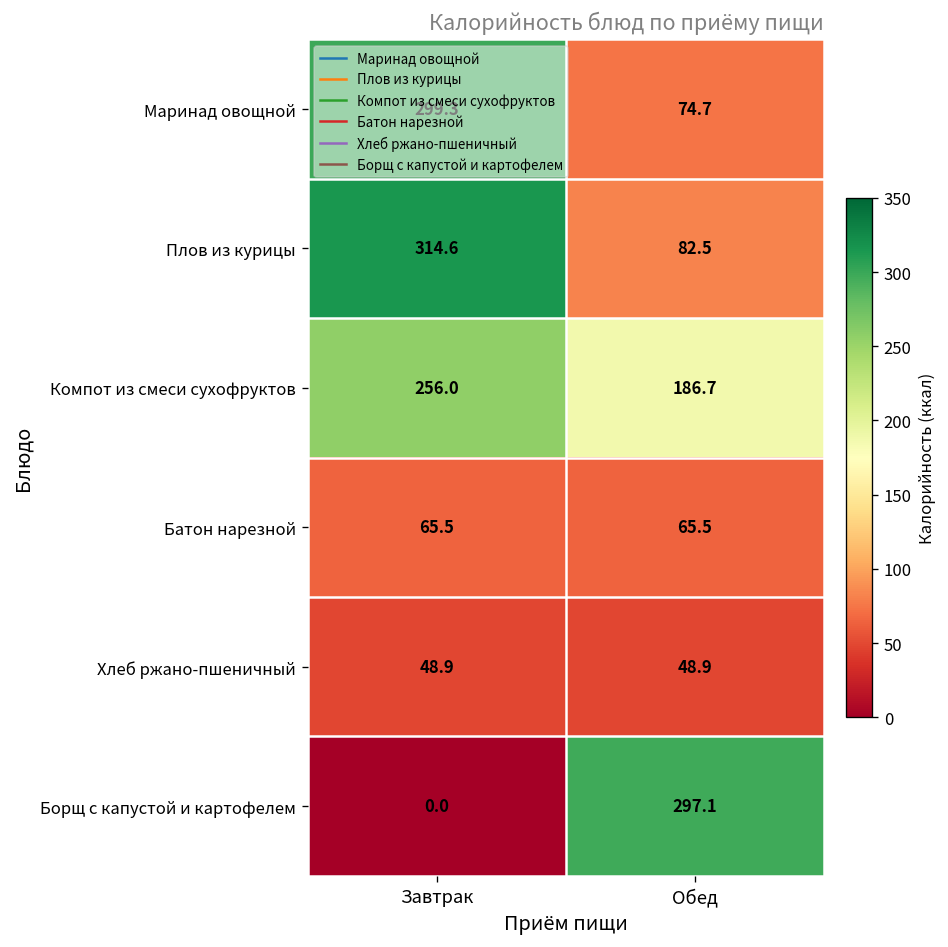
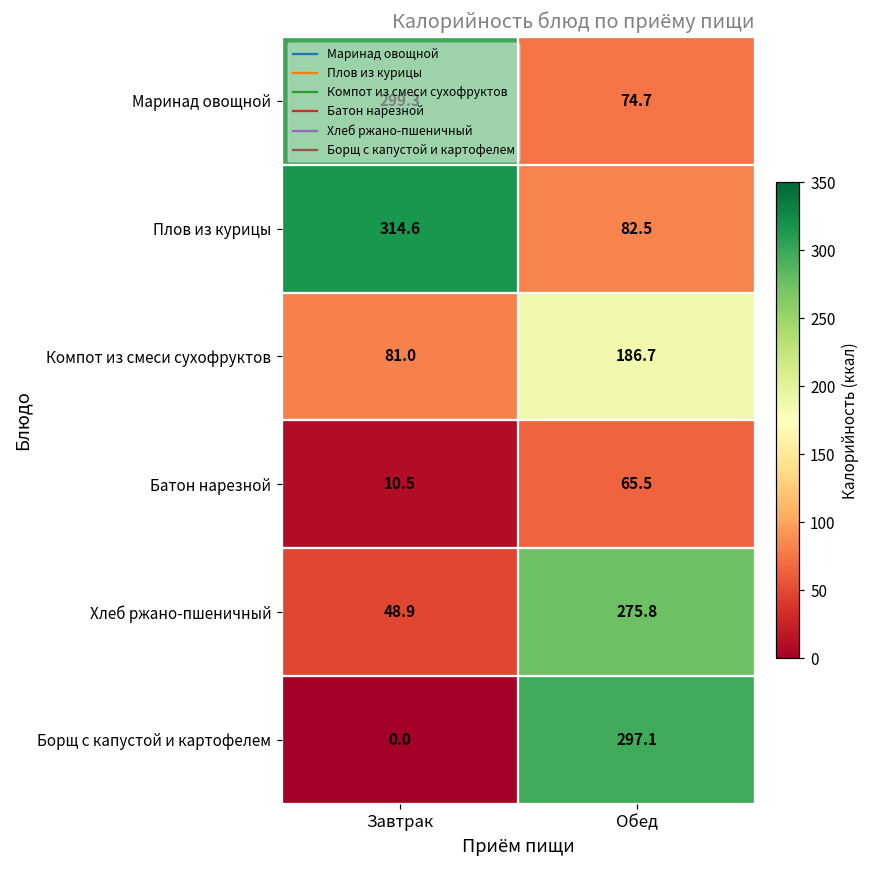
  {
    "Маринад овощной": {
      "Обед": 74.7
    },
    "Плов из курицы": {
      "Завтрак": 314.6,
      "Обед": 82.5
    },
    "Компот из смеси сухофруктов": {
-     "Завтрак": 256.0,
+     "Завтрак": 81.0,
      "Обед": 186.7
    },
    "Батон нарезной": {
-     "Завтрак": 65.5,
+     "Завтрак": 10.5,
      "Обед": 65.5
    },
    "Хлеб ржано-пшеничный": {
      "Завтрак": 48.9,
-     "Обед": 48.9
+     "Обед": 275.8
    },
    "Борщ с капустой и картофелем": {
      "Завтрак": 0.0,
      "Обед": 297.1
    }
  }
